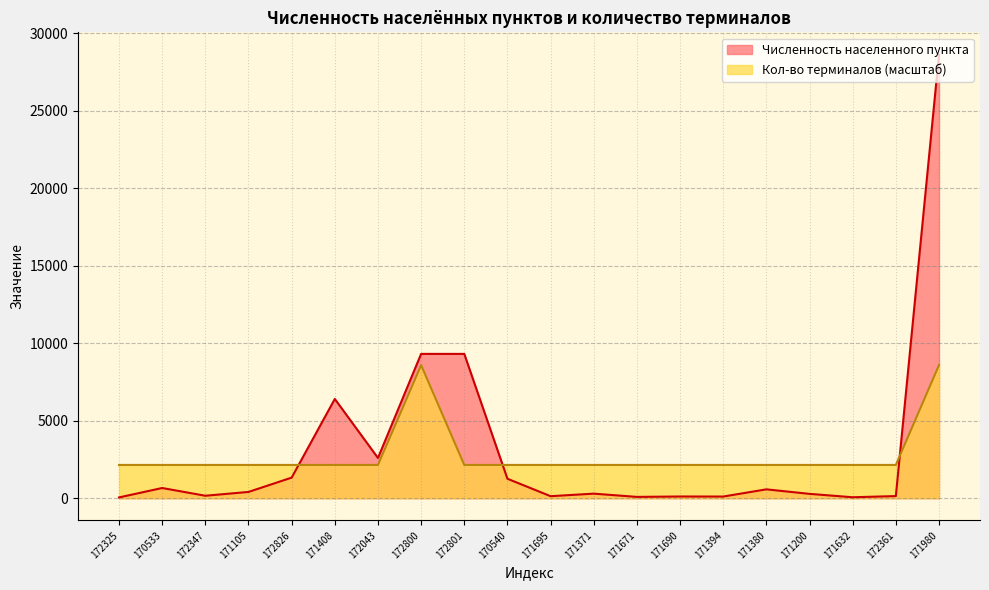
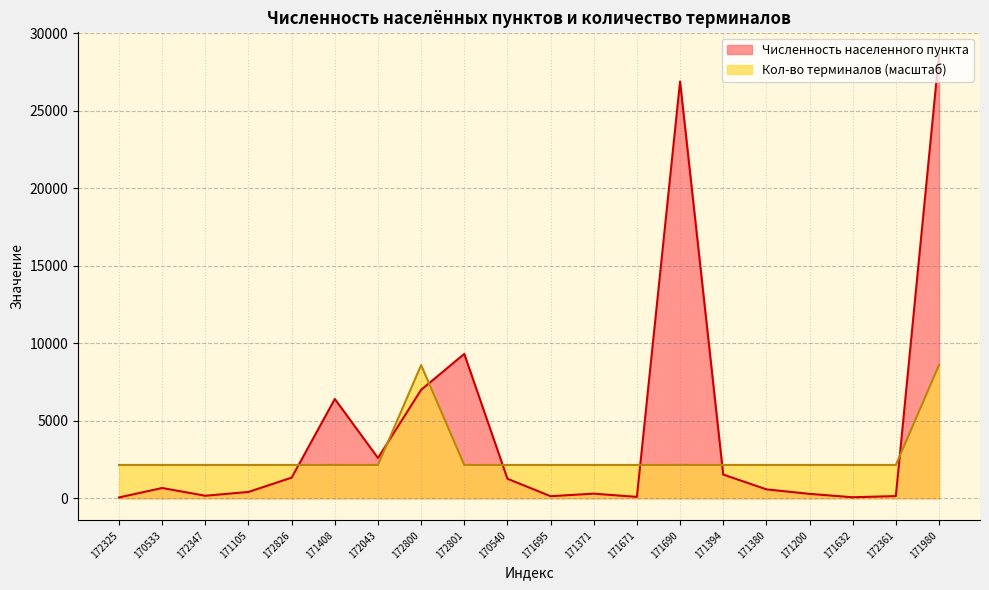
  {
    "Численность населенного пункта": {
      "172325": 100,
      "170533": 700,
      "172347": 200,
      "171105": 400,
      "172826": 1300,
      "171408": 6400,
      "172043": 2600,
-     "172800": 9300,
+     "172800": 7000,
      "172801": 9300,
      "170540": 1300,
      "171695": 100,
      "171371": 300,
      "171671": 100,
-     "171690": 100,
-     "171394": 100,
+     "171690": 26900,
+     "171394": 1500,
      "171380": 600,
      "171200": 300,
      "171632": 100,
      "172361": 100
    },
    "Кол-во терминалов (масштаб)": {
      "172325": 2100,
      "170533": 2100,
      "172347": 2100,
      "171105": 2100,
      "172826": 2100,
      "171408": 2100,
      "172043": 2100,
      "172800": 8600,
      "172801": 2100,
      "170540": 2100,
      "171695": 2100,
      "171371": 2100,
      "171671": 2100,
      "171690": 2100,
      "171394": 2100,
      "171380": 2100,
      "171200": 2100,
      "171632": 2100,
      "172361": 2100,
      "171980": 8600
    }
  }
